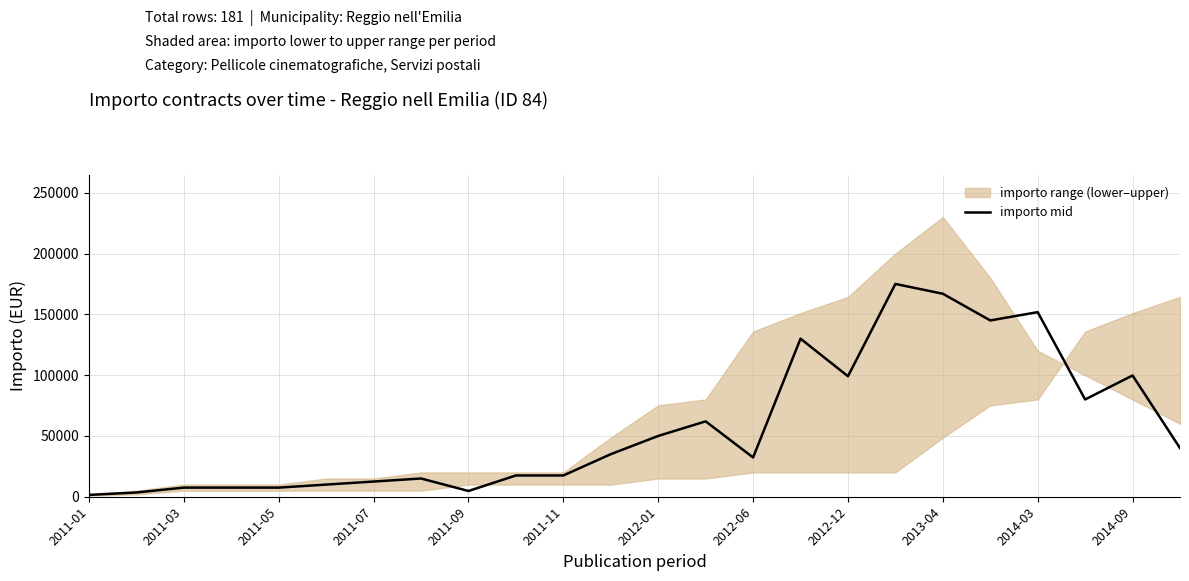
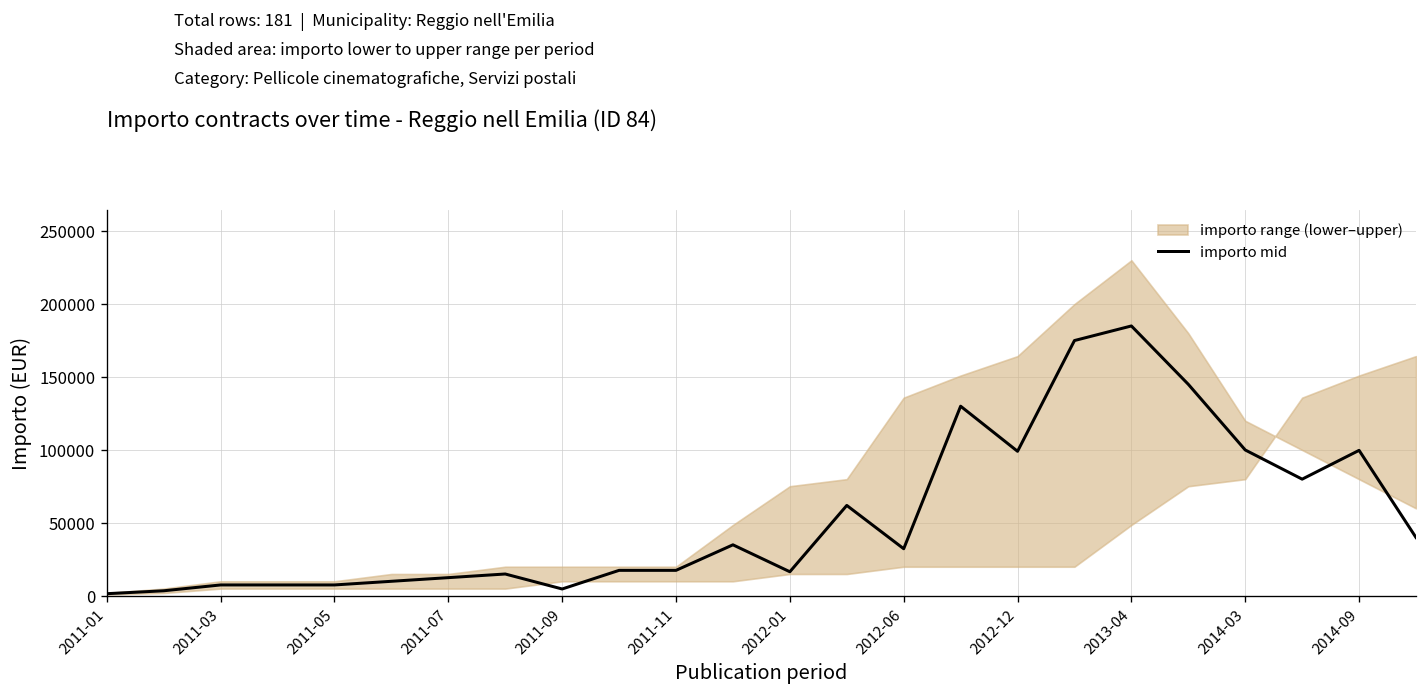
  {
    "importo mid": {
      "2011-03": 8000,
      "2011-05": 8000,
      "2011-07": 13000,
      "2011-09": 5000,
      "2011-11": 18000,
-     "2012-01": 50000,
+     "2012-01": 17000,
      "2012-06": 32000,
      "2012-12": 99000,
-     "2013-04": 167000,
-     "2014-03": 152000,
+     "2013-04": 185000,
+     "2014-03": 100000,
      "2014-09": 100000
    }
  }
